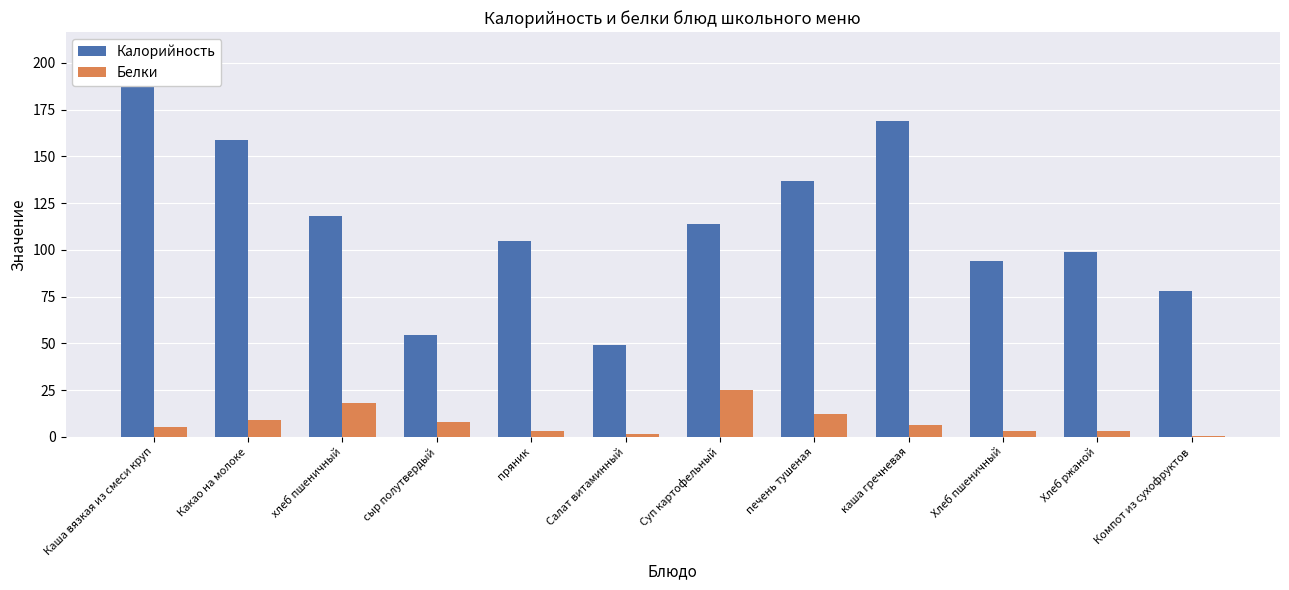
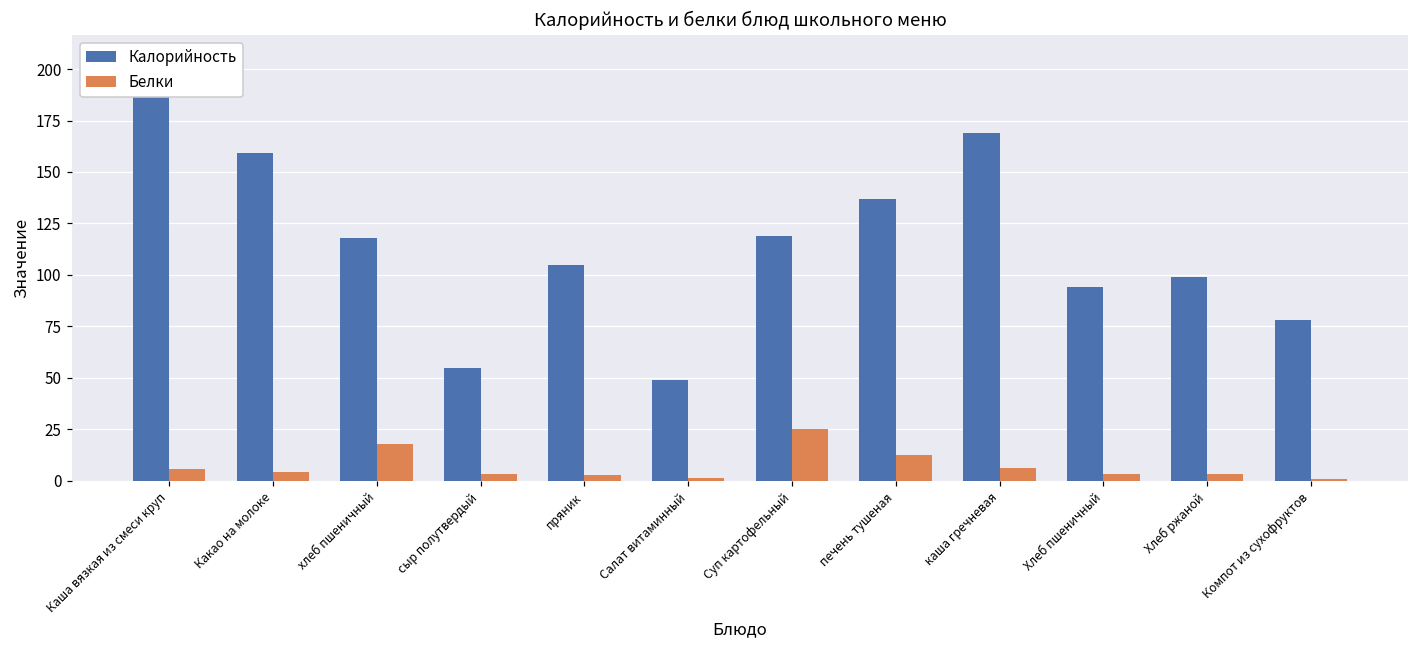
  {
    "Калорийность": {
      "Какао на молоке": 159,
      "хлеб пшеничный": 118,
      "сыр полутвердый": 55,
      "пряник": 105,
      "Салат витаминный": 49,
-     "Суп картофельный": 114,
+     "Суп картофельный": 119,
      "печень тушеная": 137,
      "каша гречневая": 169,
      "Хлеб пшеничный": 94,
      "Хлеб ржаной": 99,
      "Компот из сухофруктов": 78
    },
    "Белки": {
      "Каша вязкая из смеси круп": 5,
-     "Какао на молоке": 9,
+     "Какао на молоке": 4,
      "хлеб пшеничный": 18,
-     "сыр полутвердый": 8,
+     "сыр полутвердый": 3,
      "пряник": 3,
      "Суп картофельный": 25,
      "печень тушеная": 12,
      "каша гречневая": 6,
      "Хлеб пшеничный": 3,
      "Хлеб ржаной": 3
    }
  }
